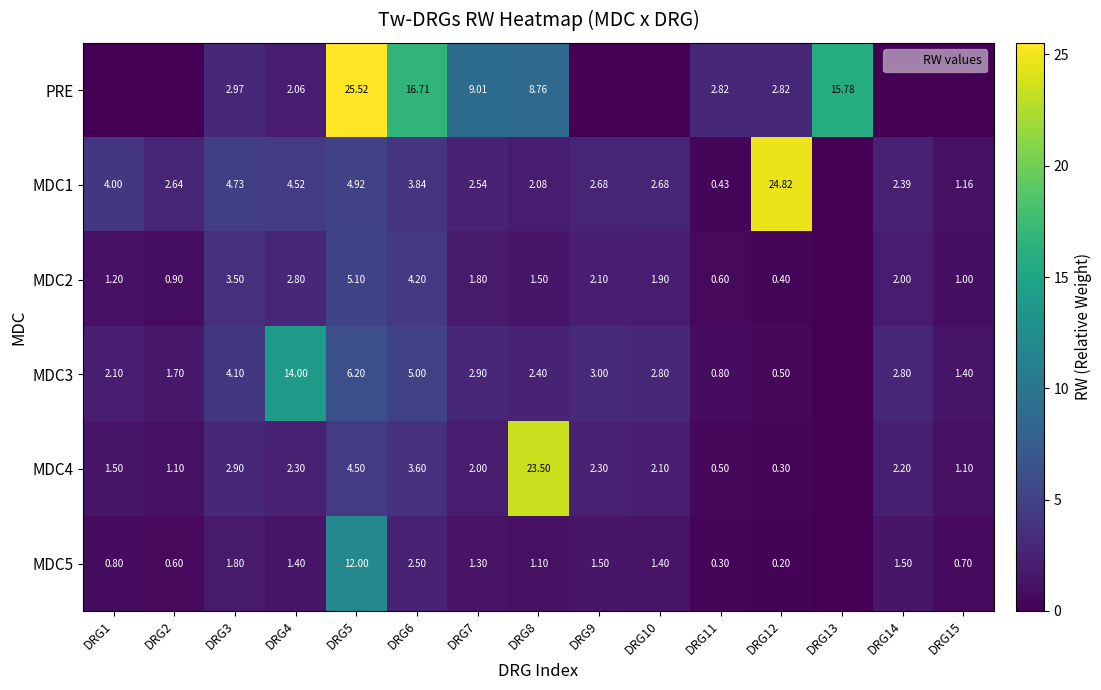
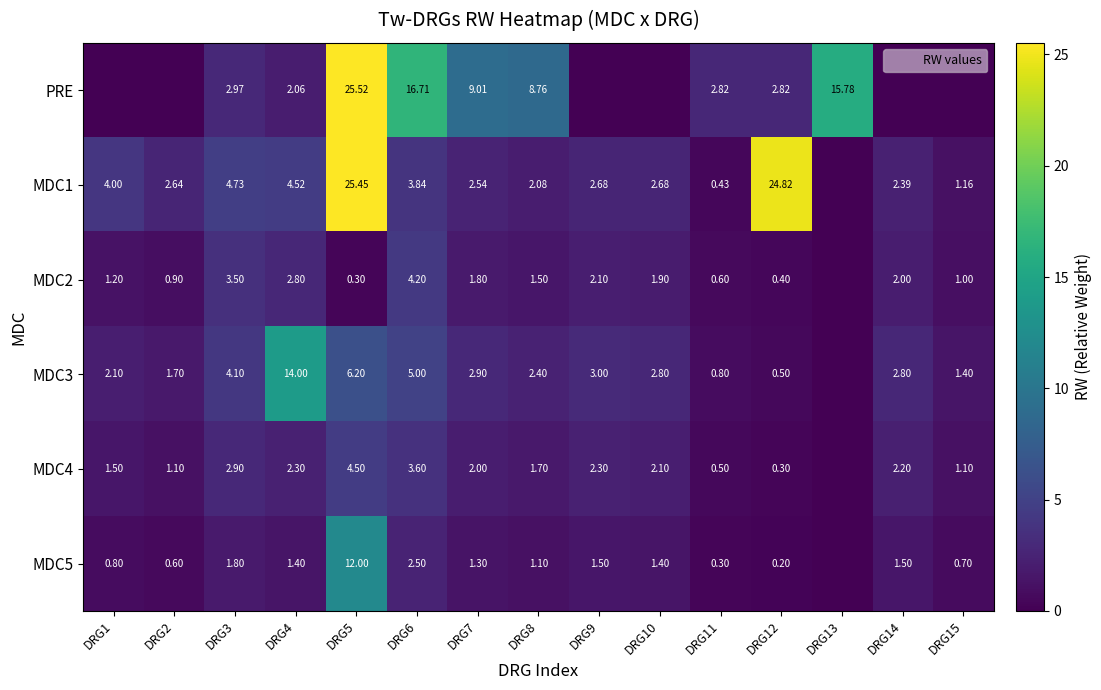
  {
    "PRE": {
      "DRG3": 2.97,
      "DRG4": 2.06,
      "DRG5": 25.52,
      "DRG6": 16.71,
      "DRG7": 9.01,
      "DRG8": 8.76,
      "DRG11": 2.82,
      "DRG12": 2.82,
      "DRG13": 15.78
    },
    "MDC1": {
      "DRG1": 4.00,
      "DRG2": 2.64,
      "DRG3": 4.73,
      "DRG4": 4.52,
-     "DRG5": 4.92,
+     "DRG5": 25.45,
      "DRG6": 3.84,
      "DRG7": 2.54,
      "DRG8": 2.08,
      "DRG9": 2.68,
      "DRG10": 2.68,
      "DRG11": 0.43,
      "DRG12": 24.82,
      "DRG14": 2.39,
      "DRG15": 1.16
    },
    "MDC2": {
      "DRG1": 1.20,
      "DRG2": 0.90,
      "DRG3": 3.50,
      "DRG4": 2.80,
-     "DRG5": 5.10,
+     "DRG5": 0.30,
      "DRG6": 4.20,
      "DRG7": 1.80,
      "DRG8": 1.50,
      "DRG9": 2.10,
      "DRG10": 1.90,
      "DRG11": 0.60,
      "DRG12": 0.40,
      "DRG14": 2.00,
      "DRG15": 1.00
    },
    "MDC3": {
      "DRG1": 2.10,
      "DRG2": 1.70,
      "DRG3": 4.10,
      "DRG4": 14.00,
      "DRG5": 6.20,
      "DRG6": 5.00,
      "DRG7": 2.90,
      "DRG8": 2.40,
      "DRG9": 3.00,
      "DRG10": 2.80,
      "DRG11": 0.80,
      "DRG12": 0.50,
      "DRG14": 2.80,
      "DRG15": 1.40
    },
    "MDC4": {
      "DRG1": 1.50,
      "DRG2": 1.10,
      "DRG3": 2.90,
      "DRG4": 2.30,
      "DRG5": 4.50,
      "DRG6": 3.60,
      "DRG7": 2.00,
-     "DRG8": 23.50,
+     "DRG8": 1.70,
      "DRG9": 2.30,
      "DRG10": 2.10,
      "DRG11": 0.50,
      "DRG12": 0.30,
      "DRG14": 2.20,
      "DRG15": 1.10
    },
    "MDC5": {
      "DRG1": 0.80,
      "DRG2": 0.60,
      "DRG3": 1.80,
      "DRG4": 1.40,
      "DRG5": 12.00,
      "DRG6": 2.50,
      "DRG7": 1.30,
      "DRG8": 1.10,
      "DRG9": 1.50,
      "DRG10": 1.40,
      "DRG11": 0.30,
      "DRG12": 0.20,
      "DRG14": 1.50,
      "DRG15": 0.70
    }
  }
